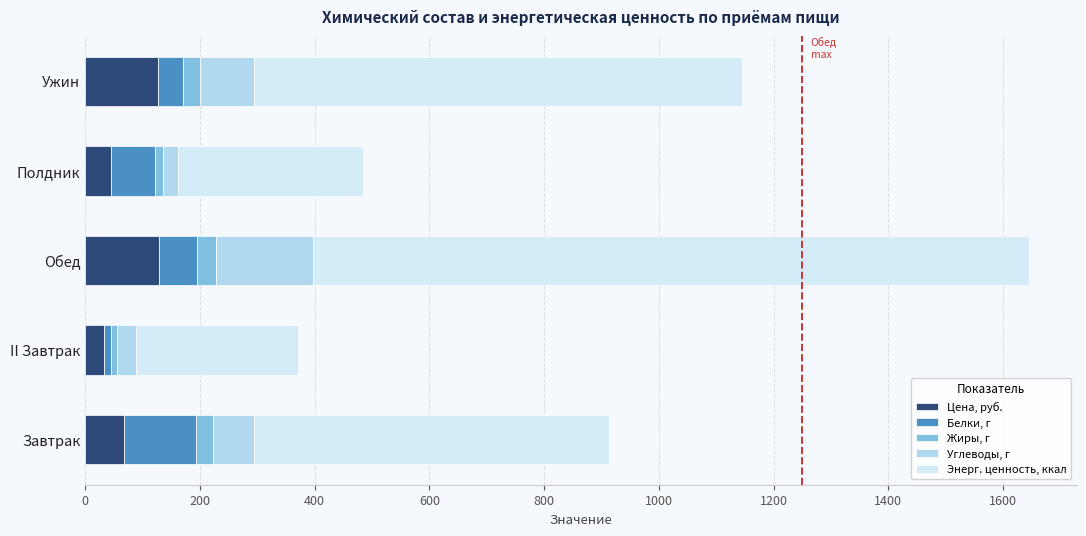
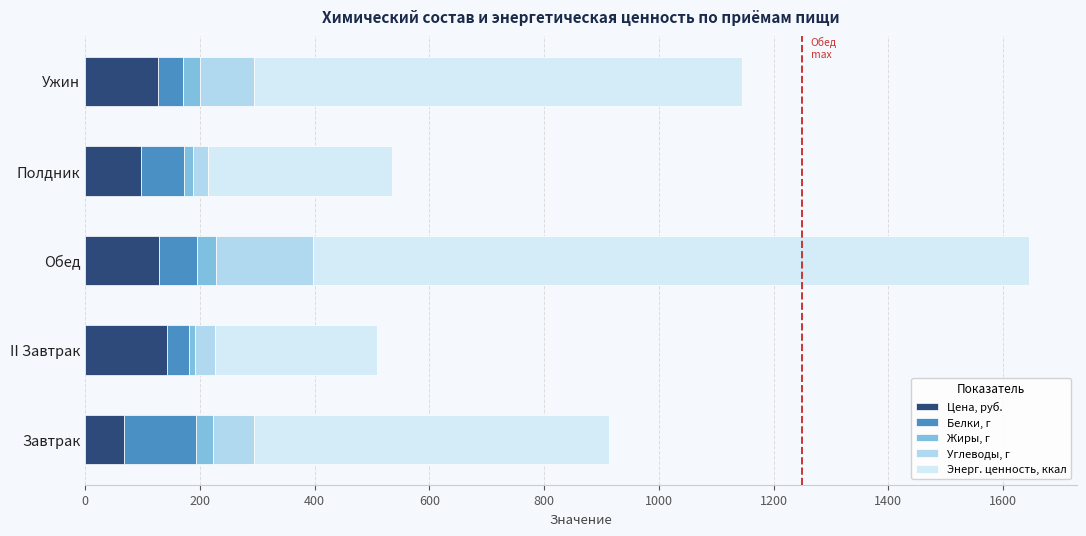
  {
    "Цена, руб.": {
      "Ужин": 130,
-     "Полдник": 50,
+     "Полдник": 100,
      "Обед": 130,
-     "II Завтрак": 30,
+     "II Завтрак": 140,
      "Завтрак": 70
    },
    "Белки, г": {
      "Ужин": 40,
      "Полдник": 80,
      "Обед": 60,
-     "II Завтрак": 10,
+     "II Завтрак": 40,
      "Завтрак": 130
    }
  }
